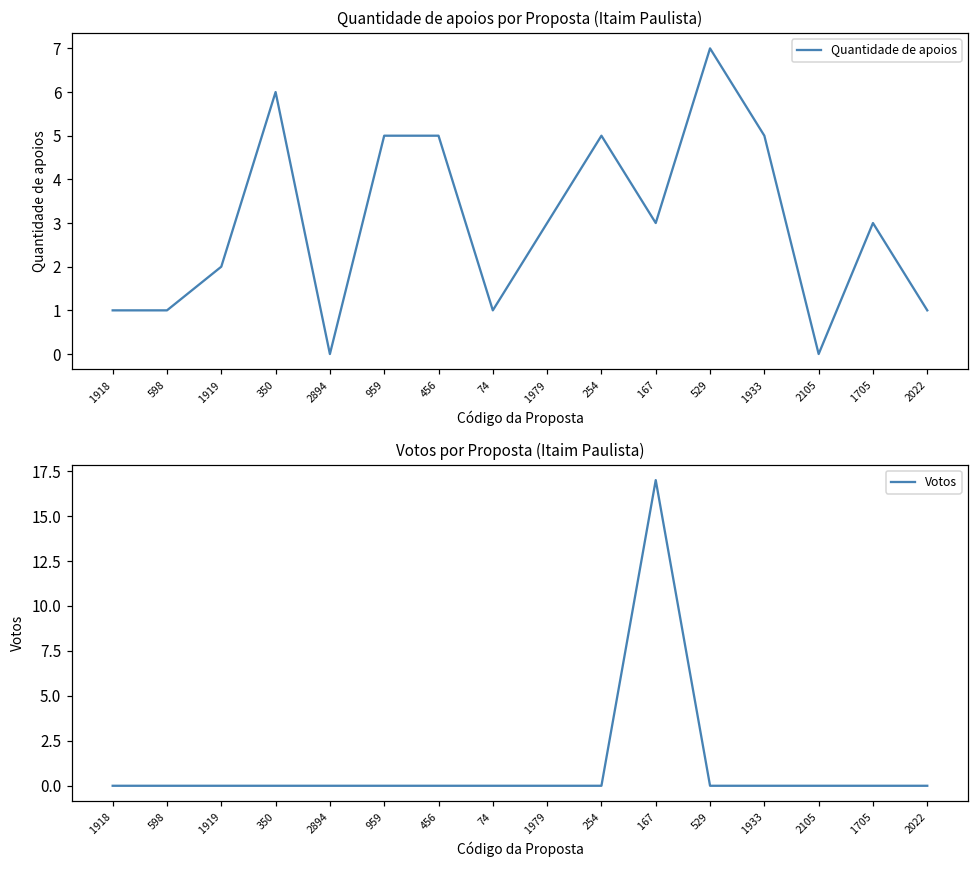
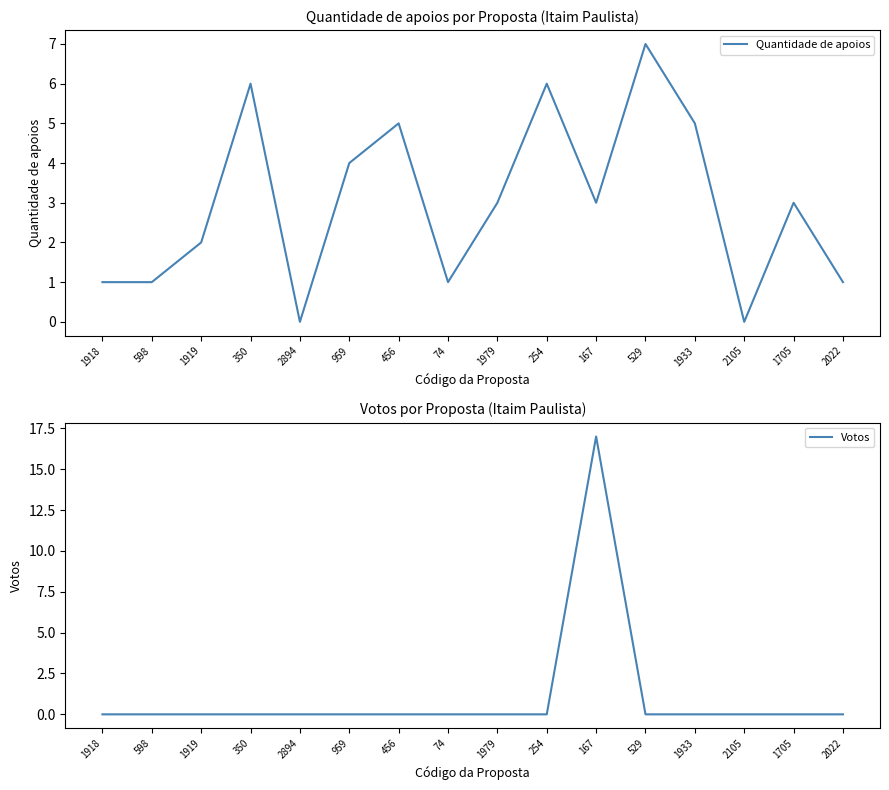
  {
    "Quantidade de apoios por Proposta (Itaim Paulista)": {
      "1918": 1,
      "598": 1,
      "1919": 2,
      "350": 6,
      "2894": 0,
-     "959": 5,
+     "959": 4,
      "456": 5,
      "74": 1,
      "1979": 3,
-     "254": 5,
+     "254": 6,
      "167": 3,
      "529": 7,
      "1933": 5,
      "2105": 0,
      "1705": 3,
      "2022": 1
    },
    "Votos por Proposta (Itaim Paulista)": {
      "1918": 0.0,
      "598": 0.0,
      "1919": 0.0,
      "350": 0.0,
      "2894": 0.0,
      "959": 0.0,
      "456": 0.0,
      "74": 0.0,
      "1979": 0.0,
      "254": 0.0,
      "167": 17.0,
      "529": 0.0,
      "1933": 0.0,
      "2105": 0.0,
      "1705": 0.0,
      "2022": 0.0
    }
  }
